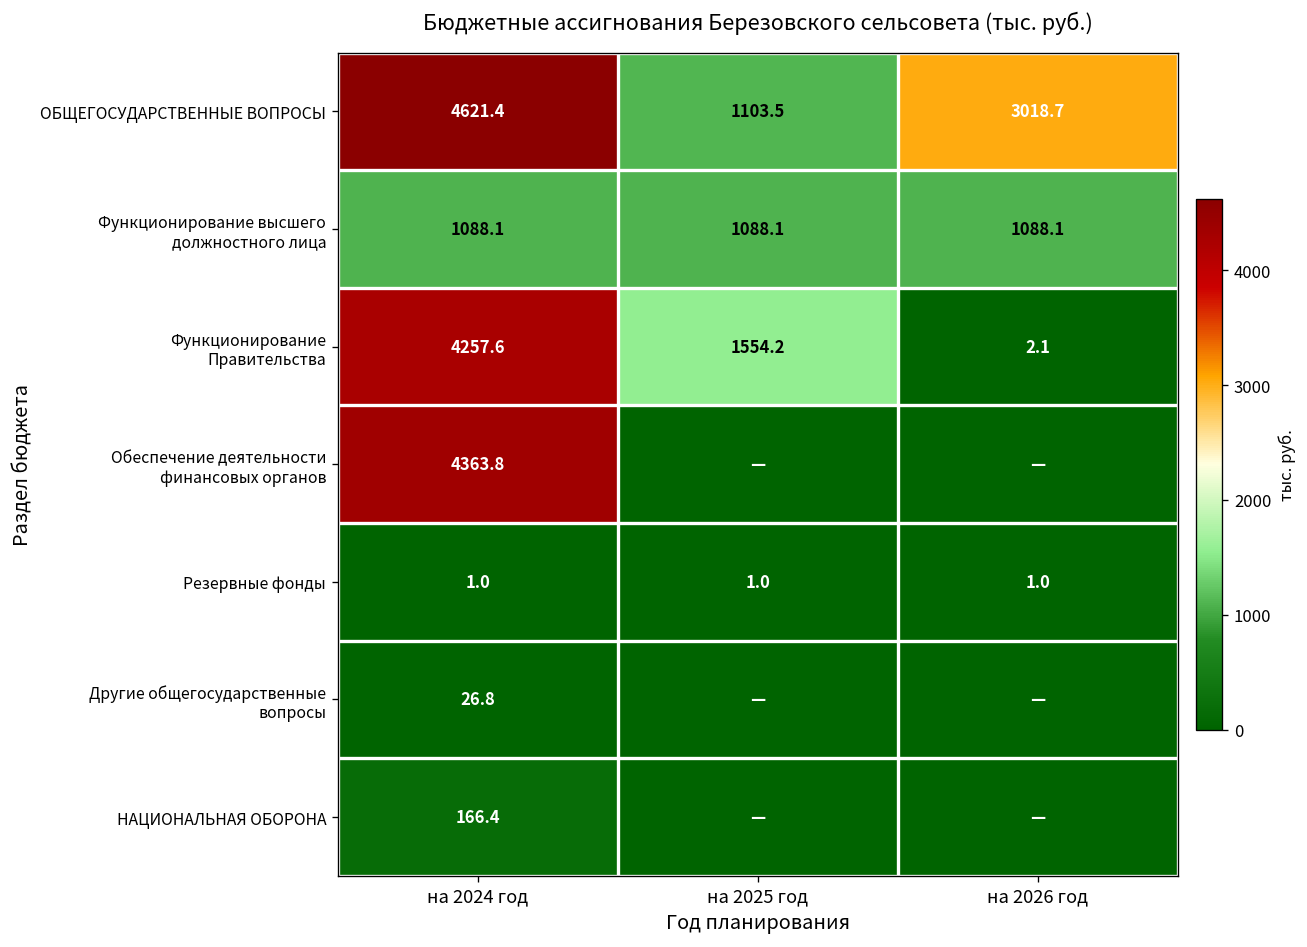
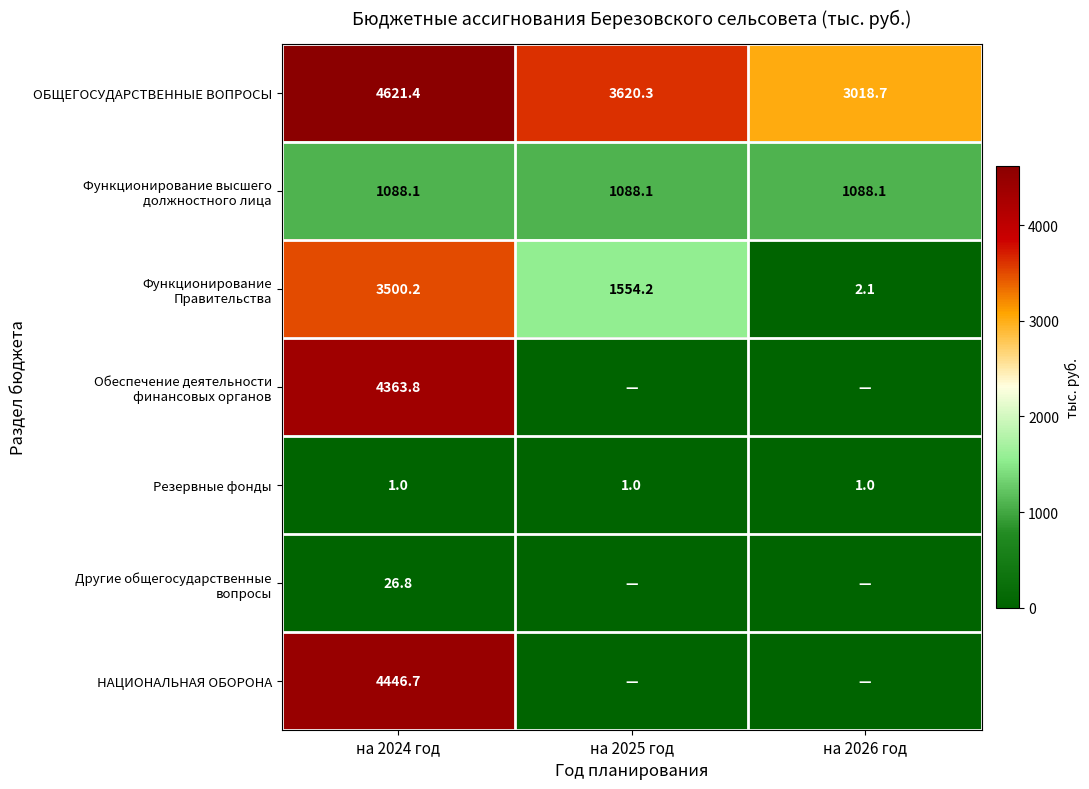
  {
    "ОБЩЕГОСУДАРСТВЕННЫЕ ВОПРОСЫ": {
      "на 2024 год": 4621.4,
-     "на 2025 год": 1103.5,
+     "на 2025 год": 3620.3,
      "на 2026 год": 3018.7
    },
    "Функционирование высшего должностного лица": {
      "на 2024 год": 1088.1,
      "на 2025 год": 1088.1,
      "на 2026 год": 1088.1
    },
    "Функционирование Правительства": {
-     "на 2024 год": 4257.6,
+     "на 2024 год": 3500.2,
      "на 2025 год": 1554.2,
      "на 2026 год": 2.1
    },
    "Обеспечение деятельности финансовых органов": {
      "на 2024 год": 4363.8
    },
    "Резервные фонды": {
      "на 2024 год": 1.0,
      "на 2025 год": 1.0,
      "на 2026 год": 1.0
    },
    "Другие общегосударственные вопросы": {
      "на 2024 год": 26.8
    },
    "НАЦИОНАЛЬНАЯ ОБОРОНА": {
-     "на 2024 год": 166.4
+     "на 2024 год": 4446.7
    }
  }
